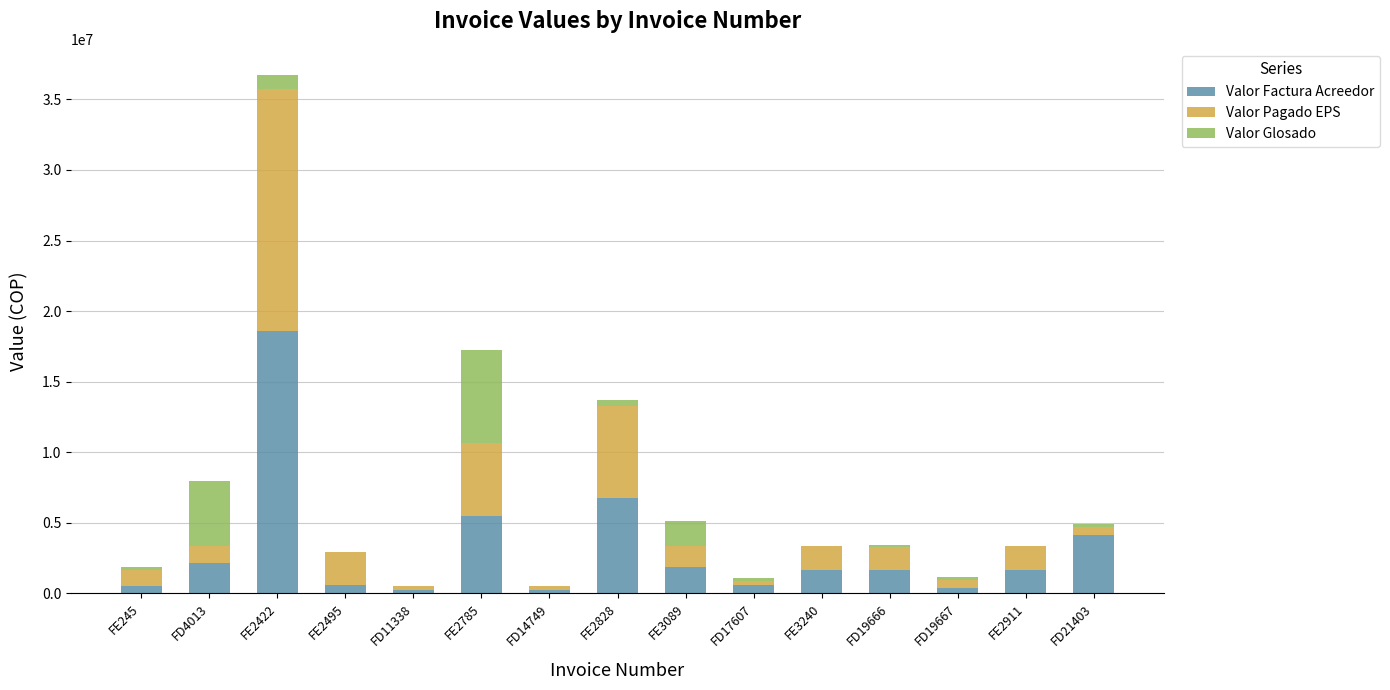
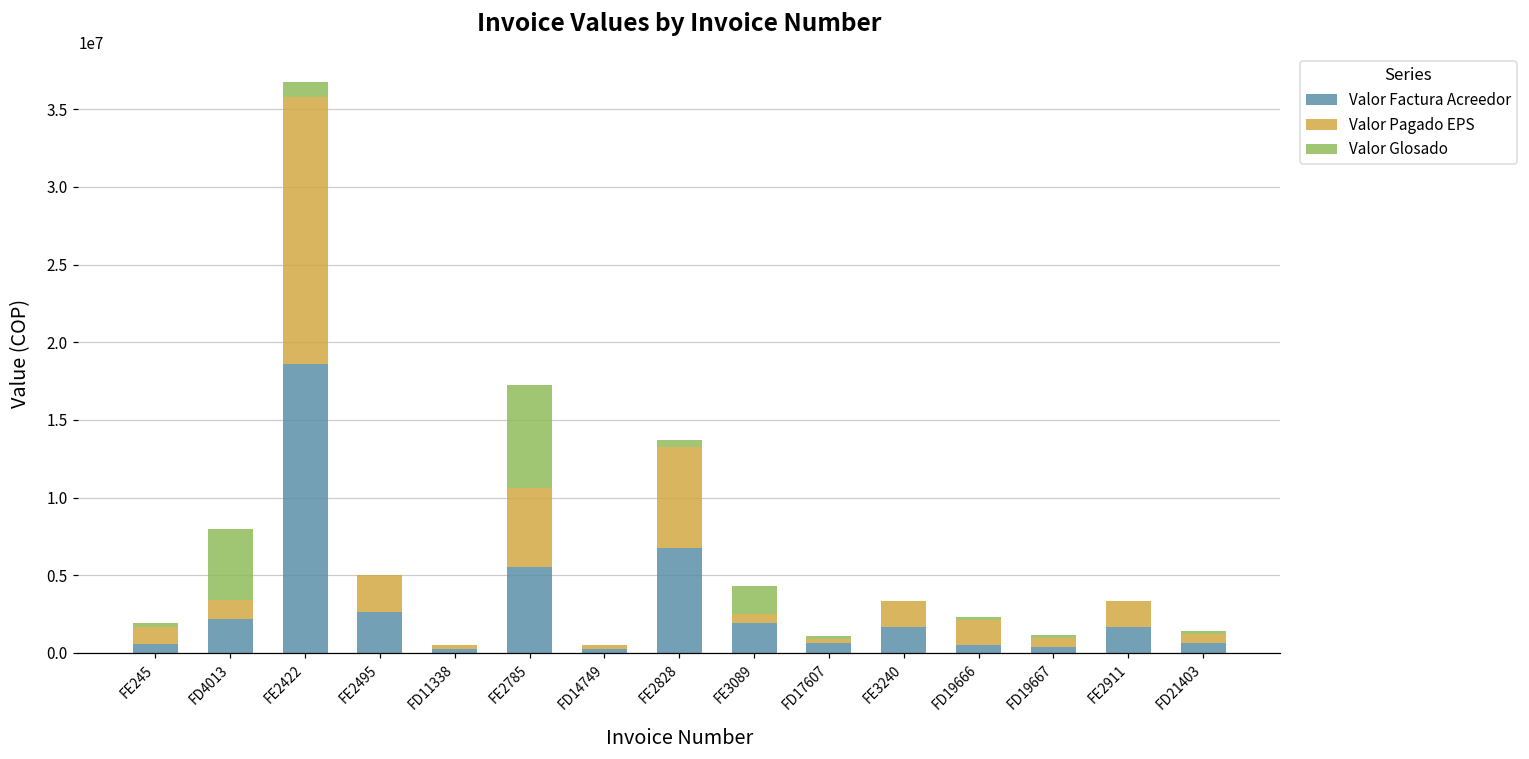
  {
    "Valor Factura Acreedor": {
      "FE245": 500000,
      "FD4013": 2200000,
      "FE2422": 18600000,
-     "FE2495": 600000,
+     "FE2495": 2700000,
      "FD11338": 300000,
      "FE2785": 5500000,
      "FD14749": 300000,
      "FE2828": 6800000,
      "FE3089": 1900000,
      "FD17607": 600000,
      "FE3240": 1700000,
-     "FD19666": 1700000,
+     "FD19666": 500000,
      "FD19667": 400000,
      "FE2911": 1700000,
-     "FD21403": 4200000
+     "FD21403": 600000
    },
    "Valor Pagado EPS": {
      "FE245": 1100000,
      "FD4013": 1200000,
      "FE2422": 17200000,
      "FE2495": 2400000,
      "FD11338": 200000,
      "FE2785": 5100000,
      "FD14749": 200000,
      "FE2828": 6500000,
-     "FE3089": 1500000,
+     "FE3089": 600000,
      "FD17607": 300000,
      "FE3240": 1600000,
      "FD19666": 1600000,
      "FD19667": 600000,
      "FE2911": 1600000,
      "FD21403": 600000
    },
    "Valor Glosado": {
      "FE245": 200000,
      "FD4013": 4600000,
      "FE2422": 1000000,
      "FE2785": 6600000,
      "FE2828": 400000,
      "FE3089": 1800000,
      "FD21403": 200000
    }
  }
